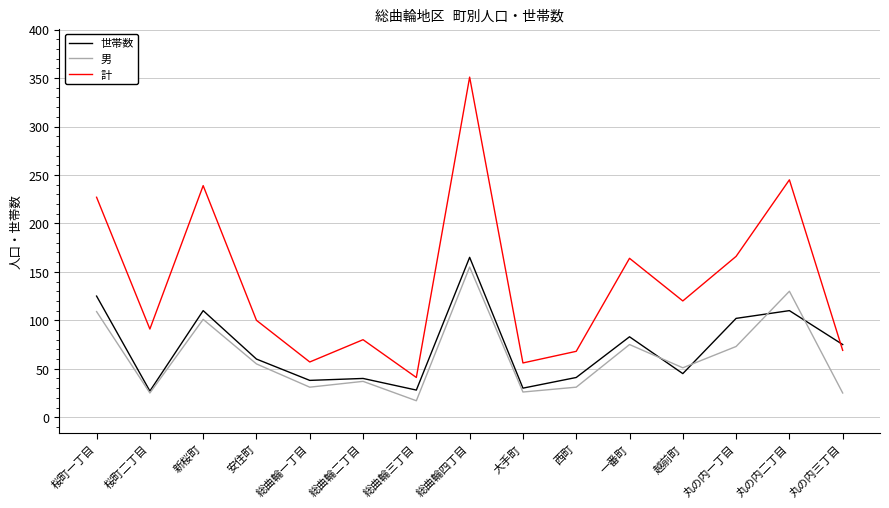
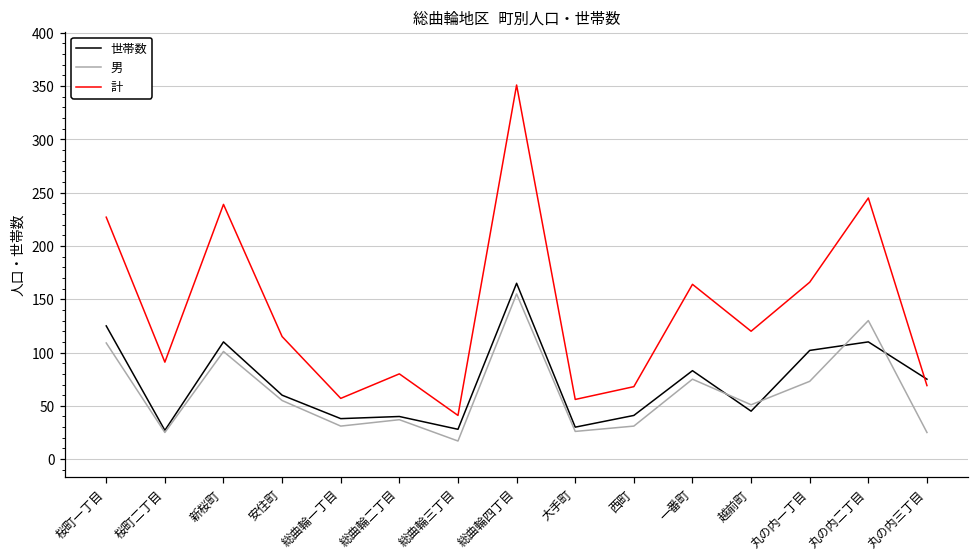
  {
    "世帯数": {
      "桜町一丁目": 130,
      "新桜町": 110,
      "安住町": 60,
      "総曲輪一丁目": 40,
      "総曲輪二丁目": 40,
      "総曲輪三丁目": 30,
      "総曲輪四丁目": 170,
      "大手町": 30,
      "西町": 40,
      "一番町": 80,
      "越前町": 50,
      "丸の内一丁目": 100,
      "丸の内二丁目": 110,
      "丸の内三丁目": 80
    },
    "男": {
      "桜町一丁目": 110,
      "新桜町": 100,
      "安住町": 60,
      "総曲輪一丁目": 30,
      "総曲輪二丁目": 40,
      "総曲輪三丁目": 20,
      "総曲輪四丁目": 160,
      "大手町": 30,
      "西町": 30,
      "一番町": 80,
      "越前町": 50,
      "丸の内一丁目": 70,
      "丸の内二丁目": 130,
      "丸の内三丁目": 30
    },
    "計": {
      "桜町一丁目": 230,
      "桜町二丁目": 90,
      "新桜町": 240,
-     "安住町": 100,
+     "安住町": 120,
      "総曲輪一丁目": 60,
      "総曲輪二丁目": 80,
      "総曲輪三丁目": 40,
      "総曲輪四丁目": 350,
      "大手町": 60,
      "西町": 70,
      "一番町": 160,
      "越前町": 120,
      "丸の内一丁目": 170,
      "丸の内二丁目": 250,
      "丸の内三丁目": 70
    }
  }
